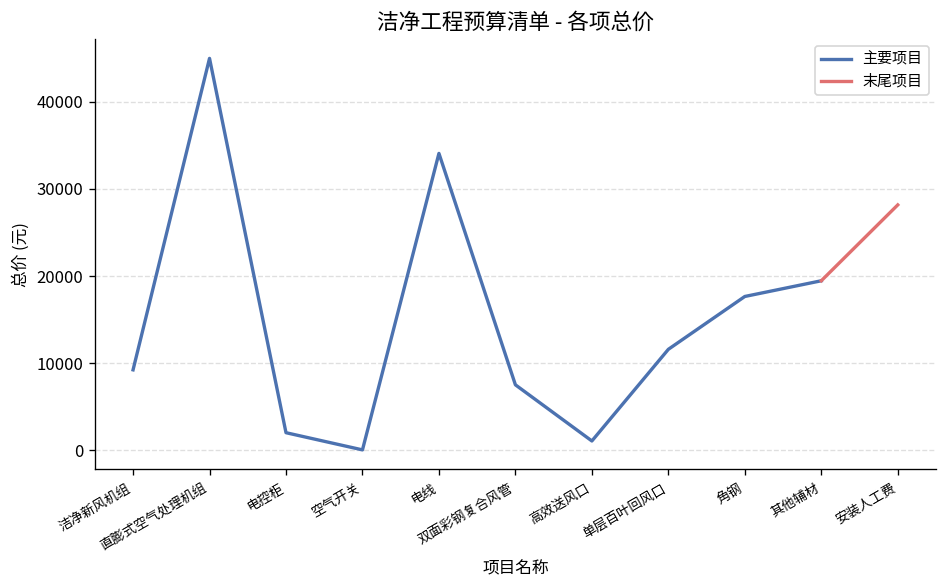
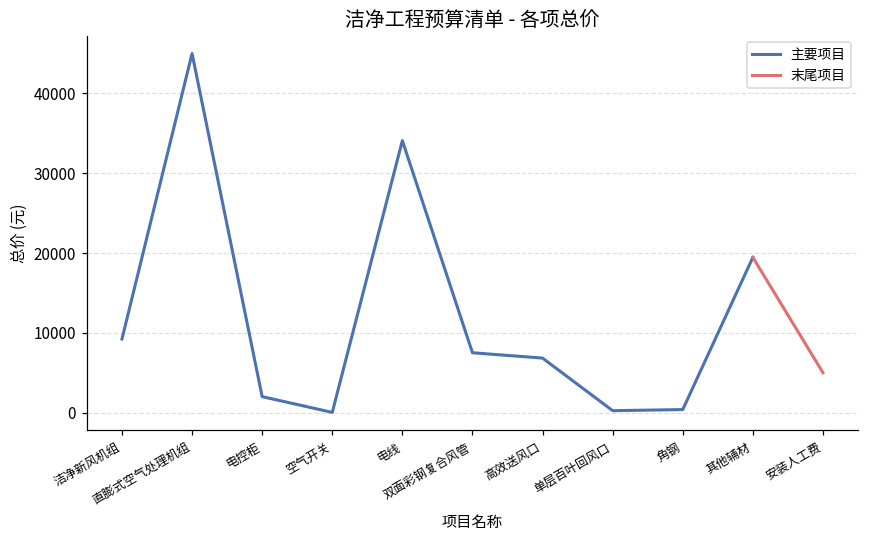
  {
    "主要项目": {
      "洁净新风机组": 9000,
      "直膨式空气处理机组": 45000,
      "电控柜": 2000,
      "空气开关": 0,
      "电线": 34000,
      "双面彩钢复合风管": 8000,
-     "高效送风口": 1000,
-     "单层百叶回风口": 12000,
-     "角钢": 18000
+     "高效送风口": 7000,
+     "单层百叶回风口": 0,
+     "角钢": 0
    },
    "末尾项目": {
-     "安装人工费": 28000
+     "安装人工费": 5000
    }
  }
